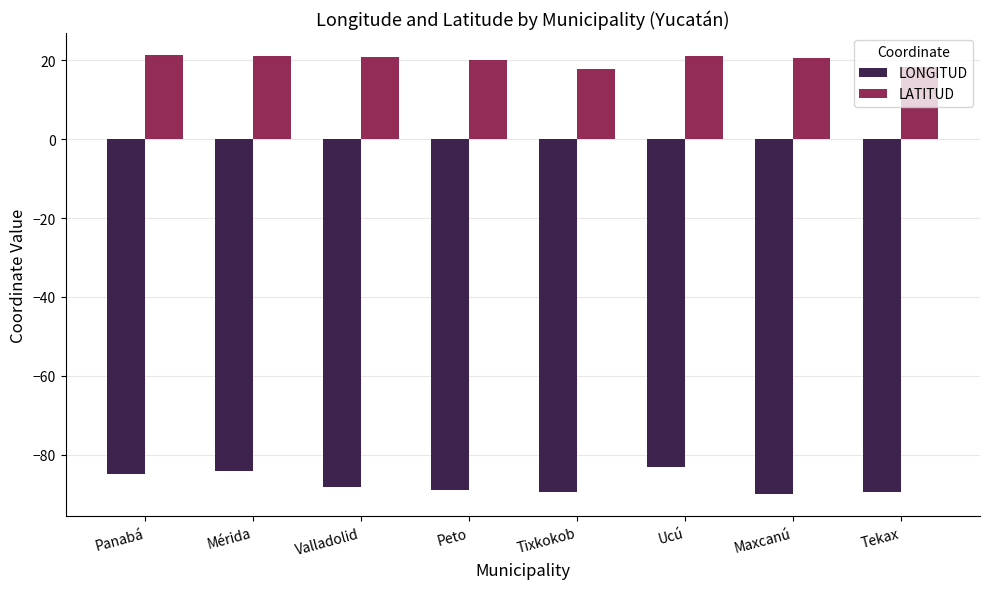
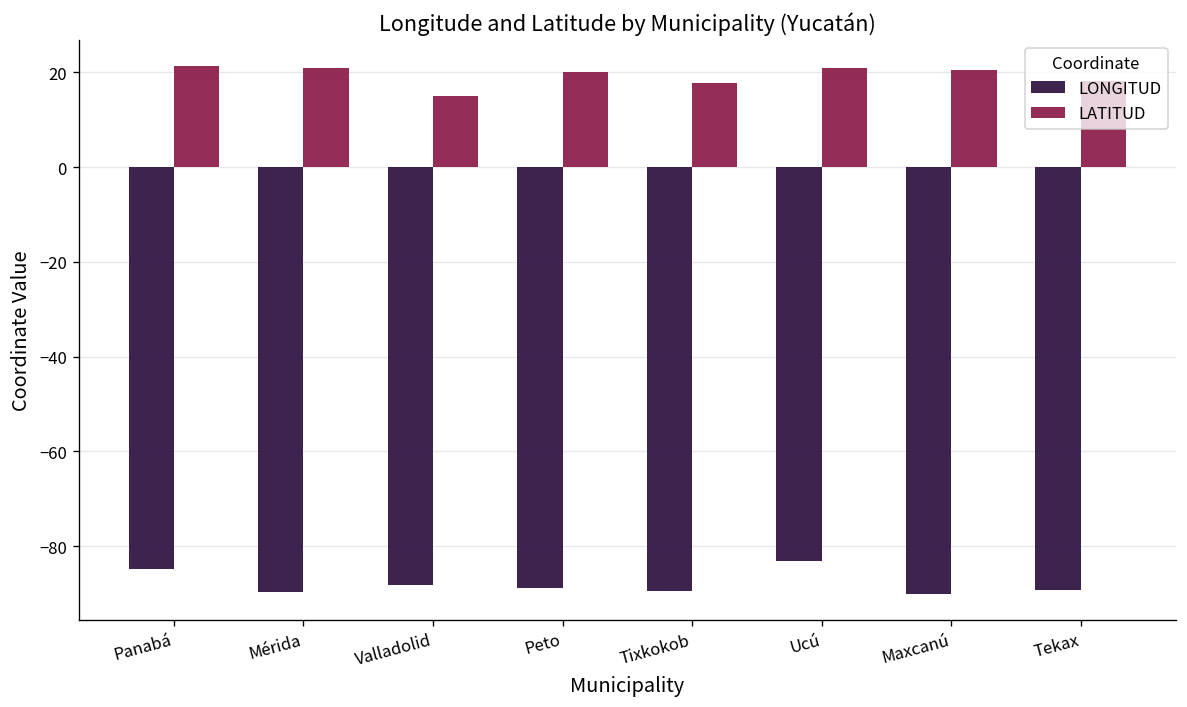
  {
    "LONGITUD": {
      "Panabá": -85,
-     "Mérida": -84,
+     "Mérida": -90,
      "Valladolid": -88,
      "Peto": -89,
      "Tixkokob": -89,
      "Ucú": -83,
      "Maxcanú": -90,
      "Tekax": -89
    },
    "LATITUD": {
      "Panabá": 21,
      "Mérida": 21,
-     "Valladolid": 21,
+     "Valladolid": 15,
      "Peto": 20,
      "Tixkokob": 18,
      "Ucú": 21,
      "Maxcanú": 21
    }
  }
